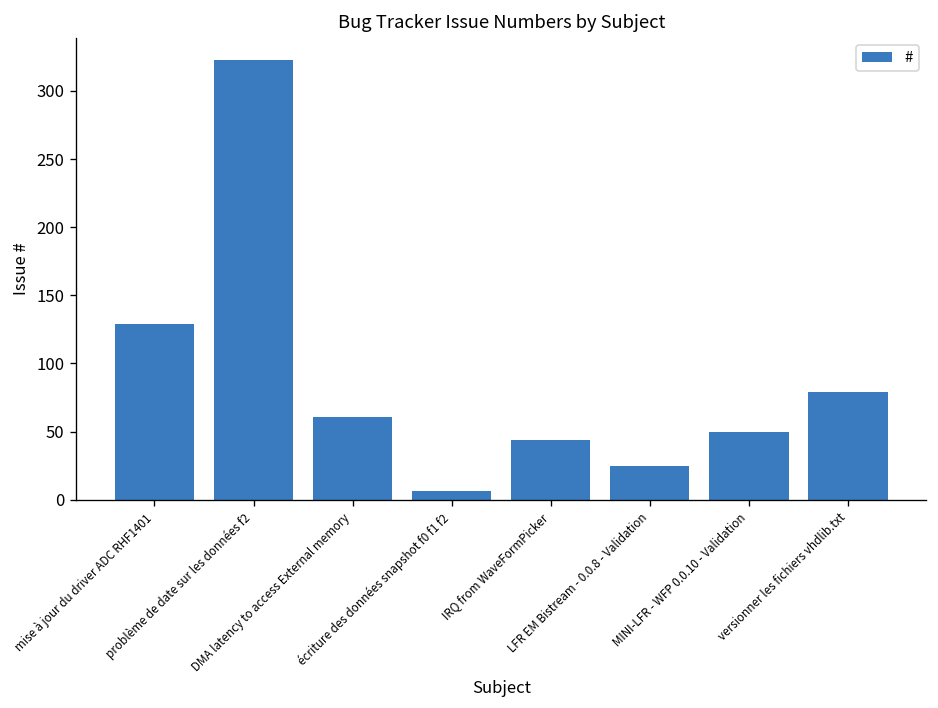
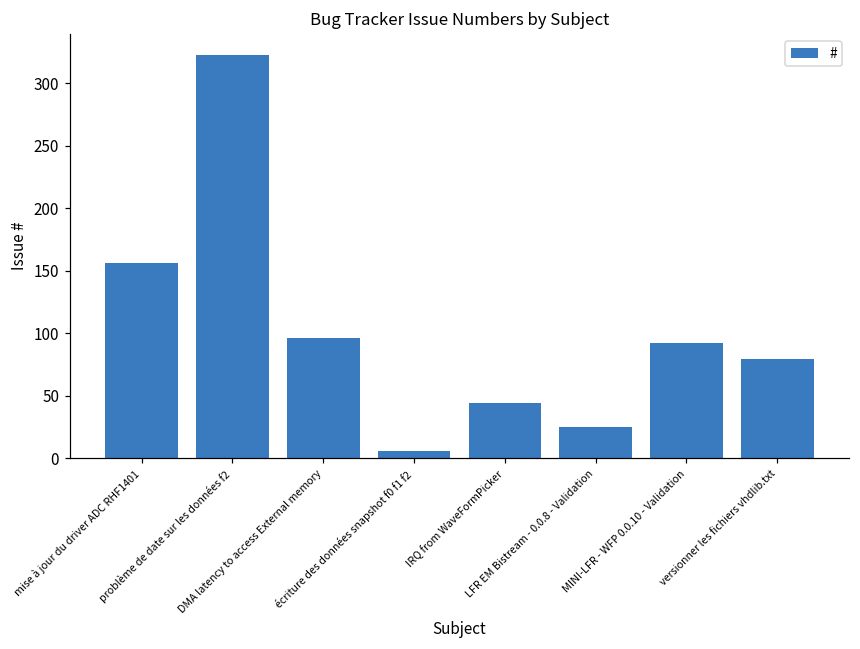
  {
-   "mise à jour du driver ADC RHF1401": 129,
+   "mise à jour du driver ADC RHF1401": 156,
    "problème de date sur les données f2": 323,
-   "DMA latency to access External memory": 61,
+   "DMA latency to access External memory": 96,
    "écriture des données snapshot f0 f1 f2": 6,
    "IRQ from WaveFormPicker": 44,
    "LFR EM Bistream - 0.0.8 - Validation": 25,
-   "MINI-LFR - WFP 0.0.10 - Validation": 50,
+   "MINI-LFR - WFP 0.0.10 - Validation": 92,
    "versionner les fichiers vhdlib.txt": 79
  }
